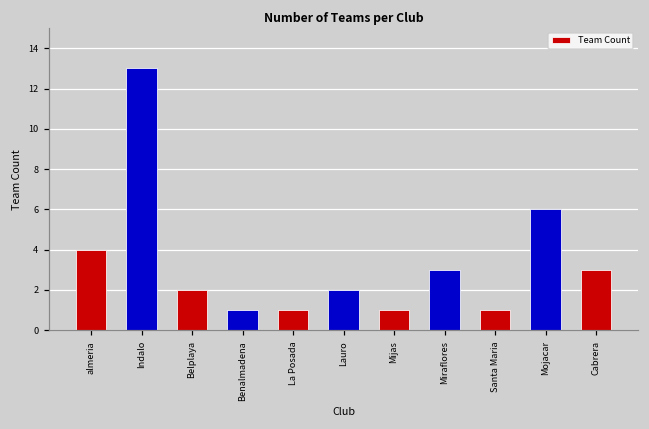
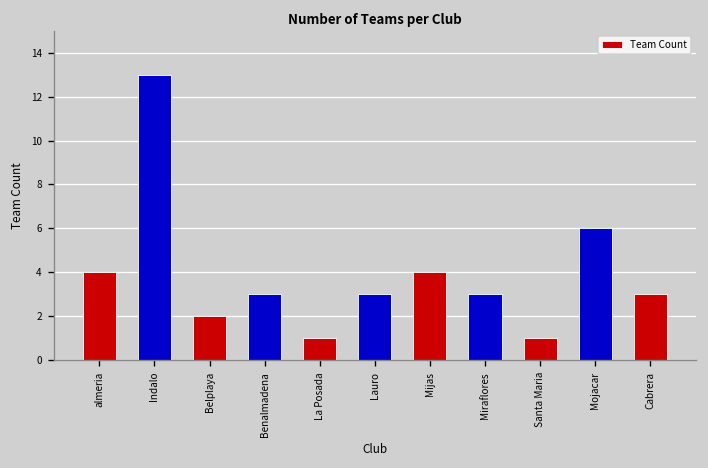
  {
    "almeria": 4,
    "Indalo": 13,
    "Belplaya": 2,
-   "Benalmadena": 1,
+   "Benalmadena": 3,
    "La Posada": 1,
-   "Lauro": 2,
-   "Mijas": 1,
+   "Lauro": 3,
+   "Mijas": 4,
    "Miraflores": 3,
    "Santa Maria": 1,
    "Mojacar": 6,
    "Cabrera": 3
  }
